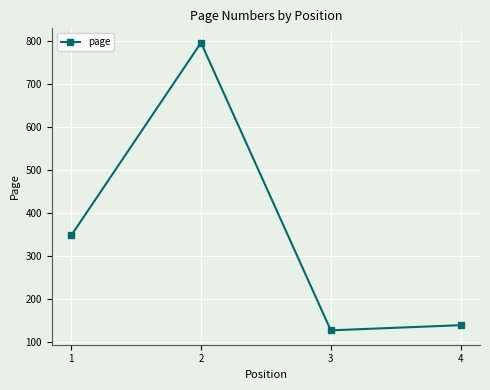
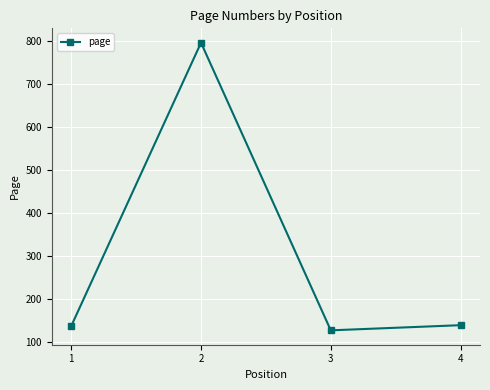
  {
-   "1": 350,
+   "1": 140,
    "2": 800,
    "3": 130,
    "4": 140
  }
